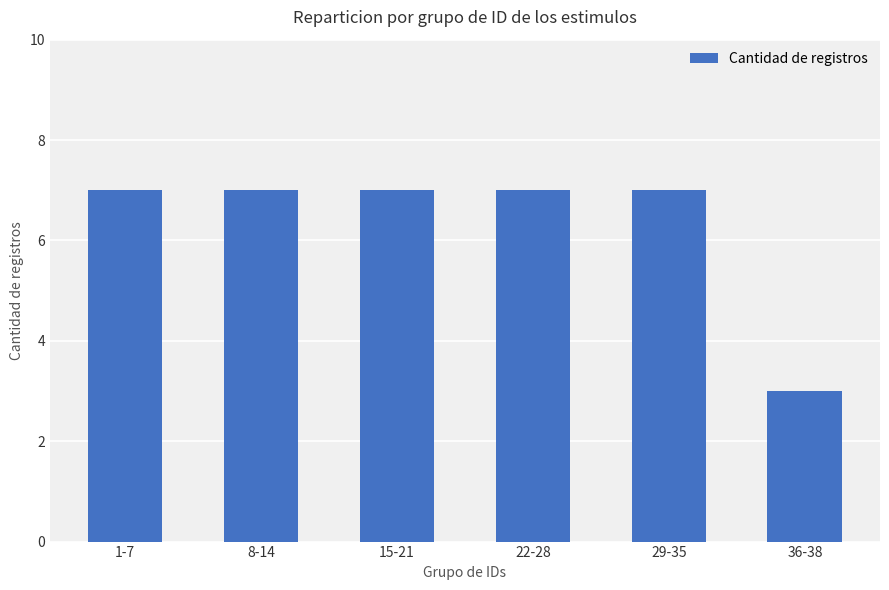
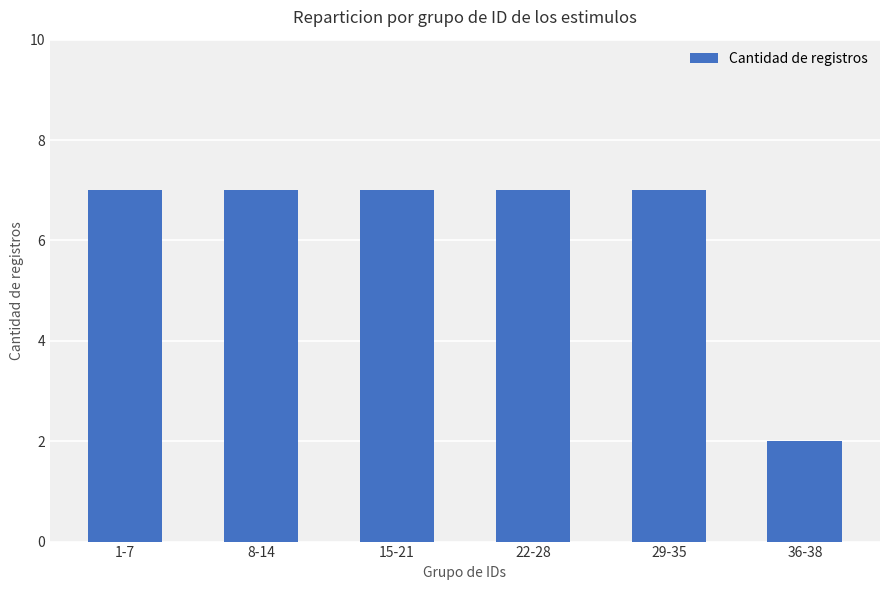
  {
    "1-7": 7,
    "8-14": 7,
    "15-21": 7,
    "22-28": 7,
    "29-35": 7,
-   "36-38": 3
+   "36-38": 2
  }
